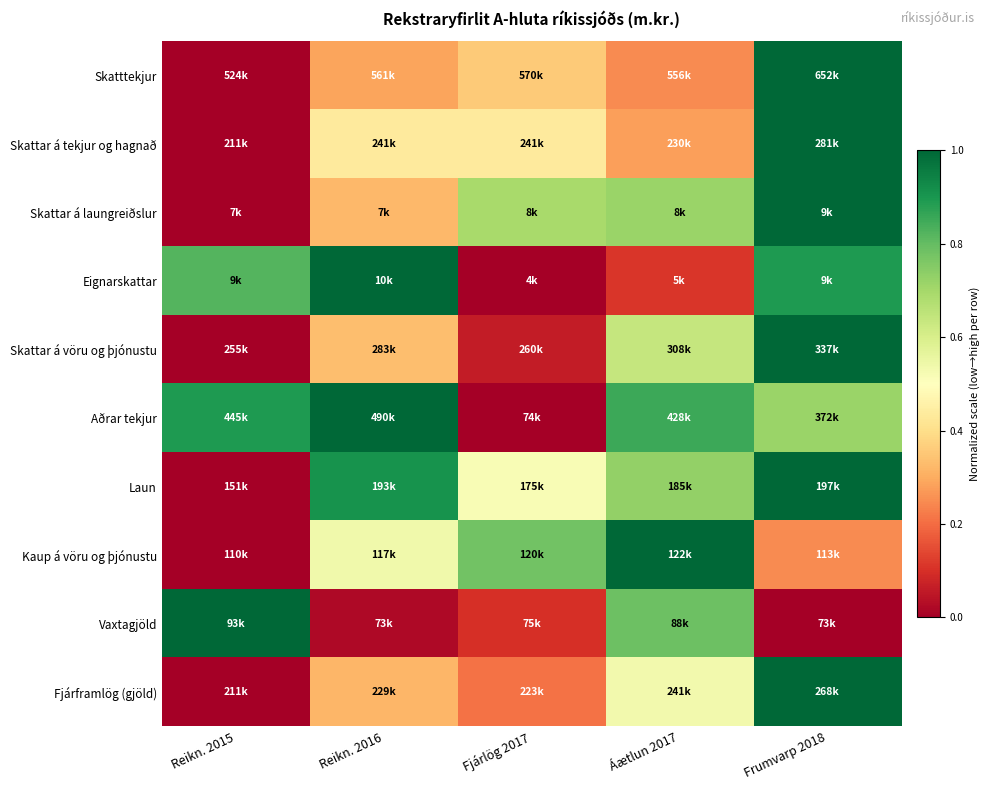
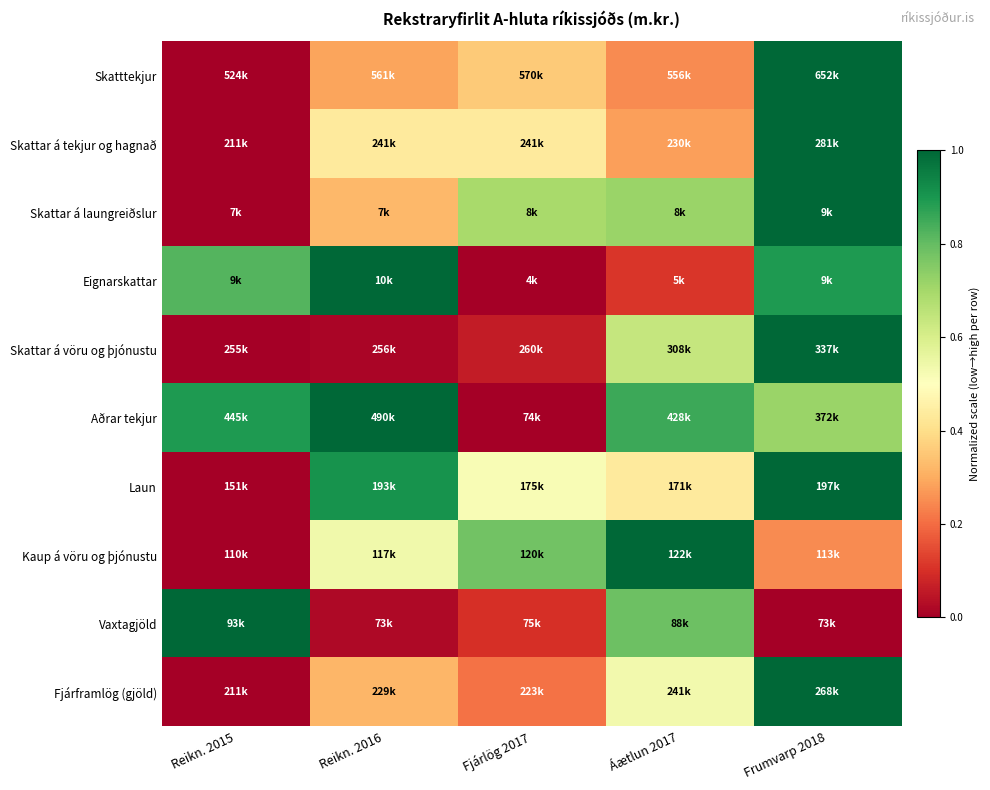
  {
    "Skatttekjur": {
      "Reikn. 2015": "524k",
      "Reikn. 2016": "561k",
      "Fjárlög 2017": "570k",
      "Áætlun 2017": "556k",
      "Frumvarp 2018": "652k"
    },
    "Skattar á tekjur og hagnað": {
      "Reikn. 2015": "211k",
      "Reikn. 2016": "241k",
      "Fjárlög 2017": "241k",
      "Áætlun 2017": "230k",
      "Frumvarp 2018": "281k"
    },
    "Skattar á laungreiðslur": {
      "Reikn. 2015": "7k",
      "Reikn. 2016": "7k",
      "Fjárlög 2017": "8k",
      "Áætlun 2017": "8k",
      "Frumvarp 2018": "9k"
    },
    "Eignarskattar": {
      "Reikn. 2015": "9k",
      "Reikn. 2016": "10k",
      "Fjárlög 2017": "4k",
      "Áætlun 2017": "5k",
      "Frumvarp 2018": "9k"
    },
    "Skattar á vöru og þjónustu": {
      "Reikn. 2015": "255k",
-     "Reikn. 2016": "283k",
+     "Reikn. 2016": "256k",
      "Fjárlög 2017": "260k",
      "Áætlun 2017": "308k",
      "Frumvarp 2018": "337k"
    },
    "Aðrar tekjur": {
      "Reikn. 2015": "445k",
      "Reikn. 2016": "490k",
      "Fjárlög 2017": "74k",
      "Áætlun 2017": "428k",
      "Frumvarp 2018": "372k"
    },
    "Laun": {
      "Reikn. 2015": "151k",
      "Reikn. 2016": "193k",
      "Fjárlög 2017": "175k",
-     "Áætlun 2017": "185k",
+     "Áætlun 2017": "171k",
      "Frumvarp 2018": "197k"
    },
    "Kaup á vöru og þjónustu": {
      "Reikn. 2015": "110k",
      "Reikn. 2016": "117k",
      "Fjárlög 2017": "120k",
      "Áætlun 2017": "122k",
      "Frumvarp 2018": "113k"
    },
    "Vaxtagjöld": {
      "Reikn. 2015": "93k",
      "Reikn. 2016": "73k",
      "Fjárlög 2017": "75k",
      "Áætlun 2017": "88k",
      "Frumvarp 2018": "73k"
    },
    "Fjárframlög (gjöld)": {
      "Reikn. 2015": "211k",
      "Reikn. 2016": "229k",
      "Fjárlög 2017": "223k",
      "Áætlun 2017": "241k",
      "Frumvarp 2018": "268k"
    }
  }
